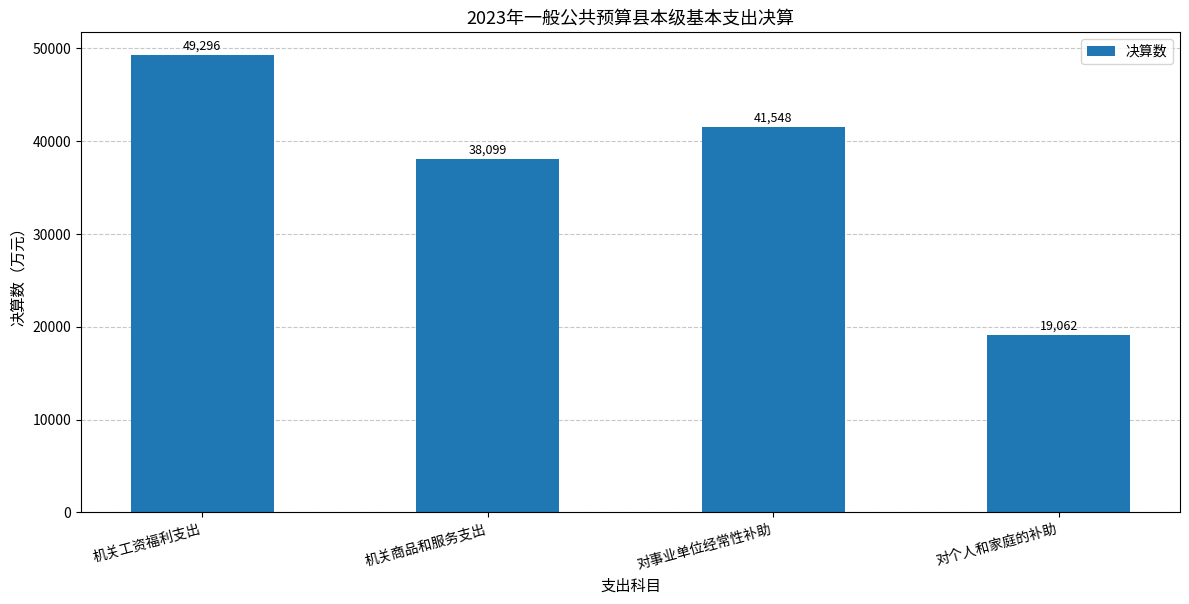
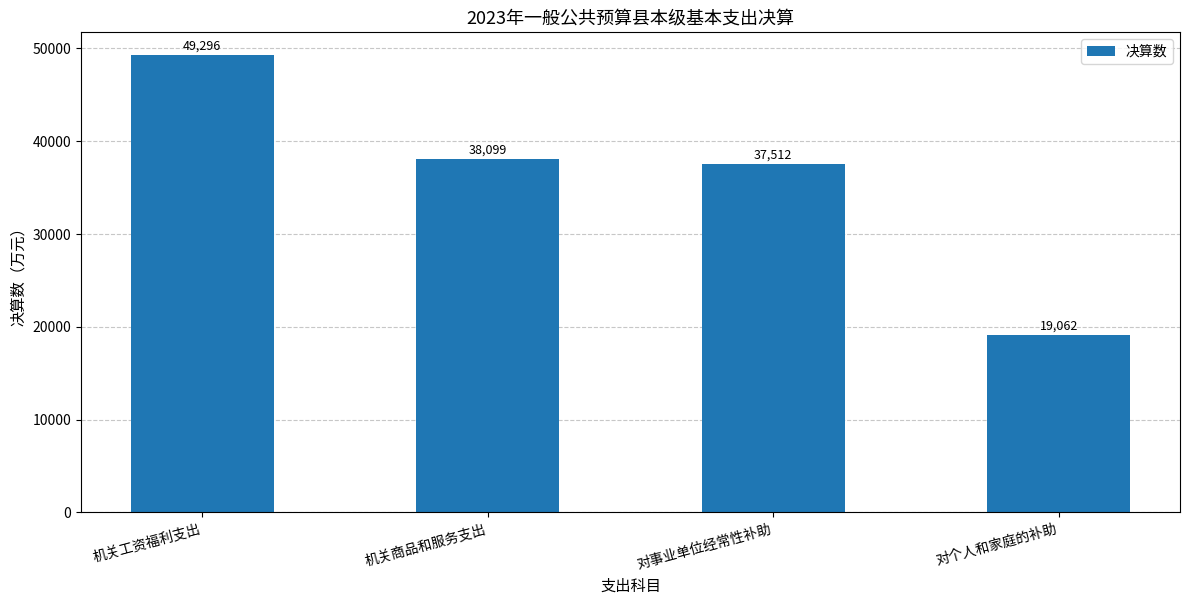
  {
    "机关工资福利支出": "49,296",
    "机关商品和服务支出": "38,099",
-   "对事业单位经常性补助": "41,548",
+   "对事业单位经常性补助": "37,512",
    "对个人和家庭的补助": "19,062"
  }
